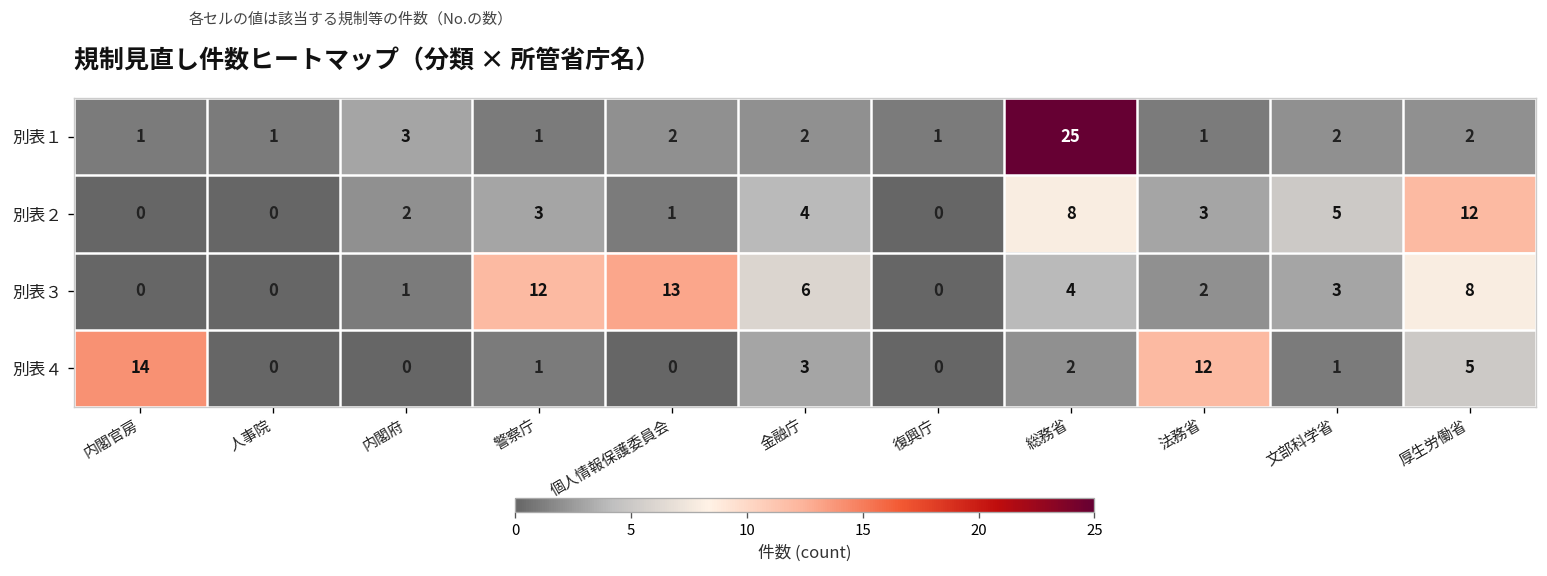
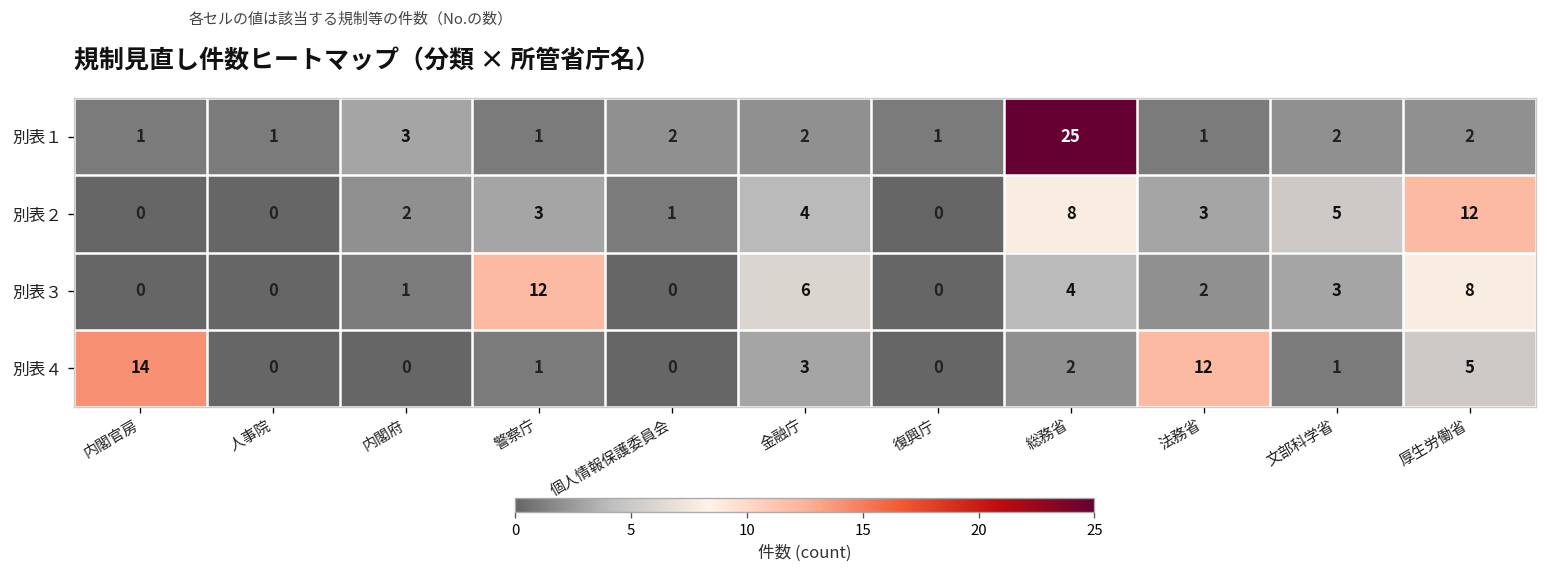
  {
    "別表１": {
      "内閣官房": 1,
      "人事院": 1,
      "内閣府": 3,
      "警察庁": 1,
      "個人情報保護委員会": 2,
      "金融庁": 2,
      "復興庁": 1,
      "総務省": 25,
      "法務省": 1,
      "文部科学省": 2,
      "厚生労働省": 2
    },
    "別表２": {
      "内閣官房": 0,
      "人事院": 0,
      "内閣府": 2,
      "警察庁": 3,
      "個人情報保護委員会": 1,
      "金融庁": 4,
      "復興庁": 0,
      "総務省": 8,
      "法務省": 3,
      "文部科学省": 5,
      "厚生労働省": 12
    },
    "別表３": {
      "内閣官房": 0,
      "人事院": 0,
      "内閣府": 1,
      "警察庁": 12,
-     "個人情報保護委員会": 13,
+     "個人情報保護委員会": 0,
      "金融庁": 6,
      "復興庁": 0,
      "総務省": 4,
      "法務省": 2,
      "文部科学省": 3,
      "厚生労働省": 8
    },
    "別表４": {
      "内閣官房": 14,
      "人事院": 0,
      "内閣府": 0,
      "警察庁": 1,
      "個人情報保護委員会": 0,
      "金融庁": 3,
      "復興庁": 0,
      "総務省": 2,
      "法務省": 12,
      "文部科学省": 1,
      "厚生労働省": 5
    }
  }
